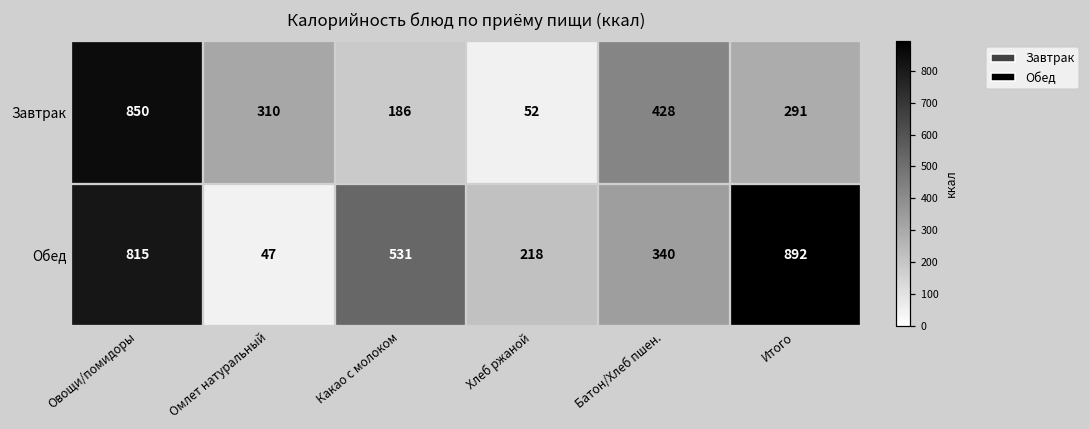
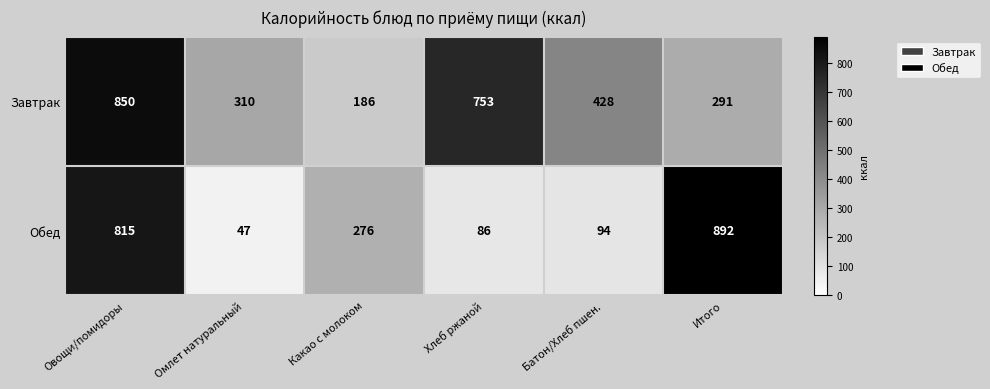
  {
    "Завтрак": {
      "Овощи/помидоры": 850,
      "Омлет натуральный": 310,
      "Какао с молоком": 186,
-     "Хлеб ржаной": 52,
+     "Хлеб ржаной": 753,
      "Батон/Хлеб пшен.": 428,
      "Итого": 291
    },
    "Обед": {
      "Овощи/помидоры": 815,
      "Омлет натуральный": 47,
-     "Какао с молоком": 531,
-     "Хлеб ржаной": 218,
-     "Батон/Хлеб пшен.": 340,
+     "Какао с молоком": 276,
+     "Хлеб ржаной": 86,
+     "Батон/Хлеб пшен.": 94,
      "Итого": 892
    }
  }
